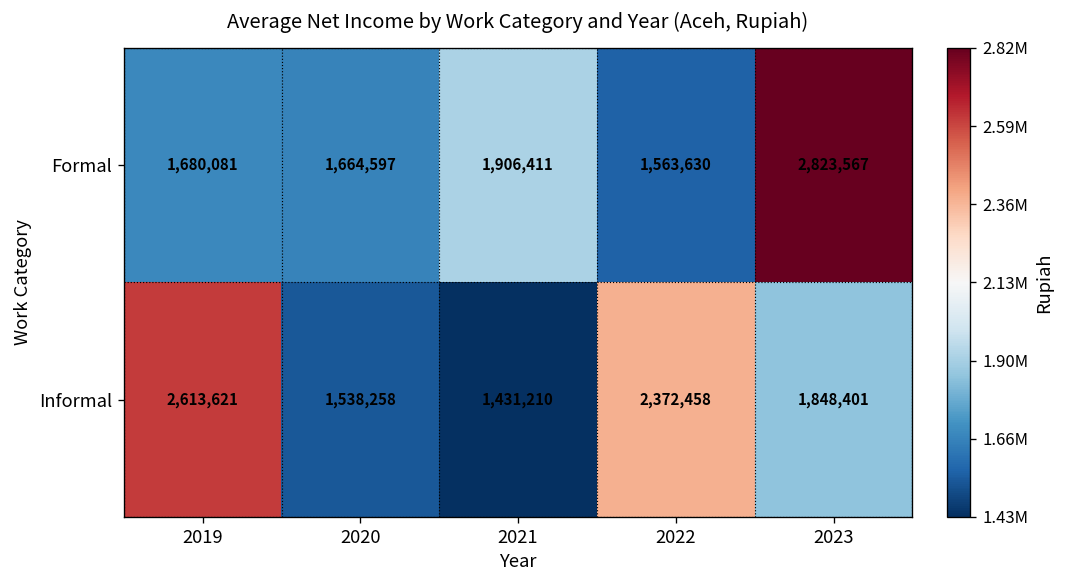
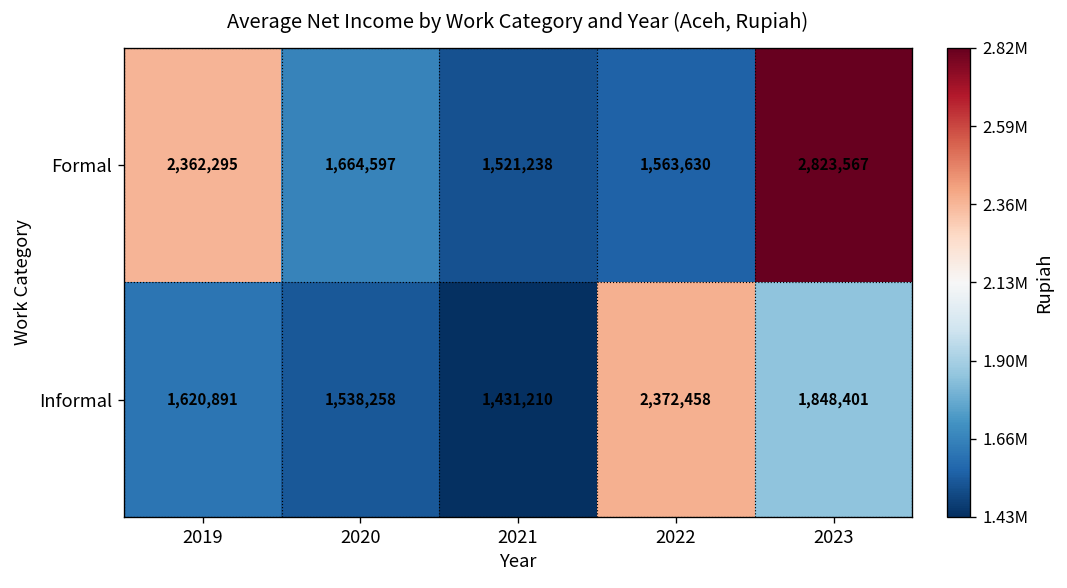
  {
    "Formal": {
-     "2019": "1,680,081",
+     "2019": "2,362,295",
      "2020": "1,664,597",
-     "2021": "1,906,411",
+     "2021": "1,521,238",
      "2022": "1,563,630",
      "2023": "2,823,567"
    },
    "Informal": {
-     "2019": "2,613,621",
+     "2019": "1,620,891",
      "2020": "1,538,258",
      "2021": "1,431,210",
      "2022": "2,372,458",
      "2023": "1,848,401"
    }
  }
